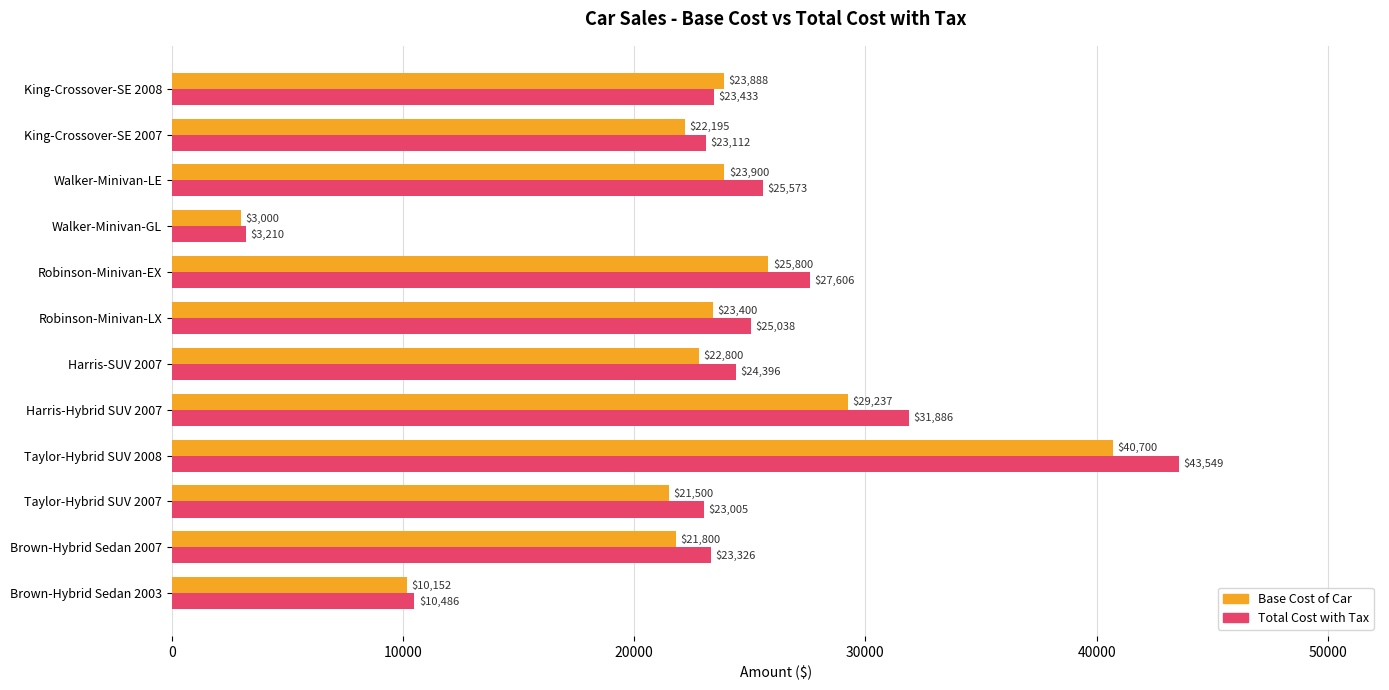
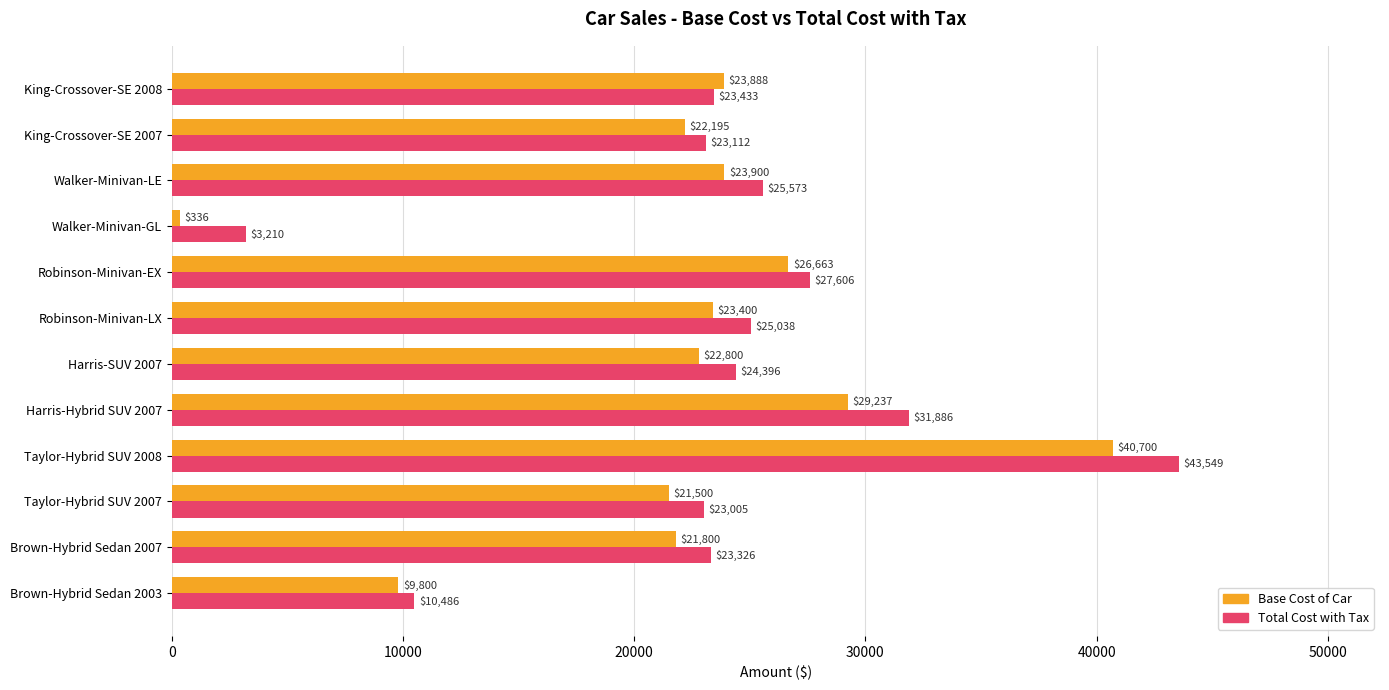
  {
    "Base Cost of Car": {
      "King-Crossover-SE 2008": "$23,888",
      "King-Crossover-SE 2007": "$22,195",
      "Walker-Minivan-LE": "$23,900",
-     "Walker-Minivan-GL": "$3,000",
-     "Robinson-Minivan-EX": "$25,800",
+     "Walker-Minivan-GL": "$336",
+     "Robinson-Minivan-EX": "$26,663",
      "Robinson-Minivan-LX": "$23,400",
      "Harris-SUV 2007": "$22,800",
      "Harris-Hybrid SUV 2007": "$29,237",
      "Taylor-Hybrid SUV 2008": "$40,700",
      "Taylor-Hybrid SUV 2007": "$21,500",
      "Brown-Hybrid Sedan 2007": "$21,800",
-     "Brown-Hybrid Sedan 2003": "$10,152"
+     "Brown-Hybrid Sedan 2003": "$9,800"
    },
    "Total Cost with Tax": {
      "King-Crossover-SE 2008": "$23,433",
      "King-Crossover-SE 2007": "$23,112",
      "Walker-Minivan-LE": "$25,573",
      "Walker-Minivan-GL": "$3,210",
      "Robinson-Minivan-EX": "$27,606",
      "Robinson-Minivan-LX": "$25,038",
      "Harris-SUV 2007": "$24,396",
      "Harris-Hybrid SUV 2007": "$31,886",
      "Taylor-Hybrid SUV 2008": "$43,549",
      "Taylor-Hybrid SUV 2007": "$23,005",
      "Brown-Hybrid Sedan 2007": "$23,326",
      "Brown-Hybrid Sedan 2003": "$10,486"
    }
  }
